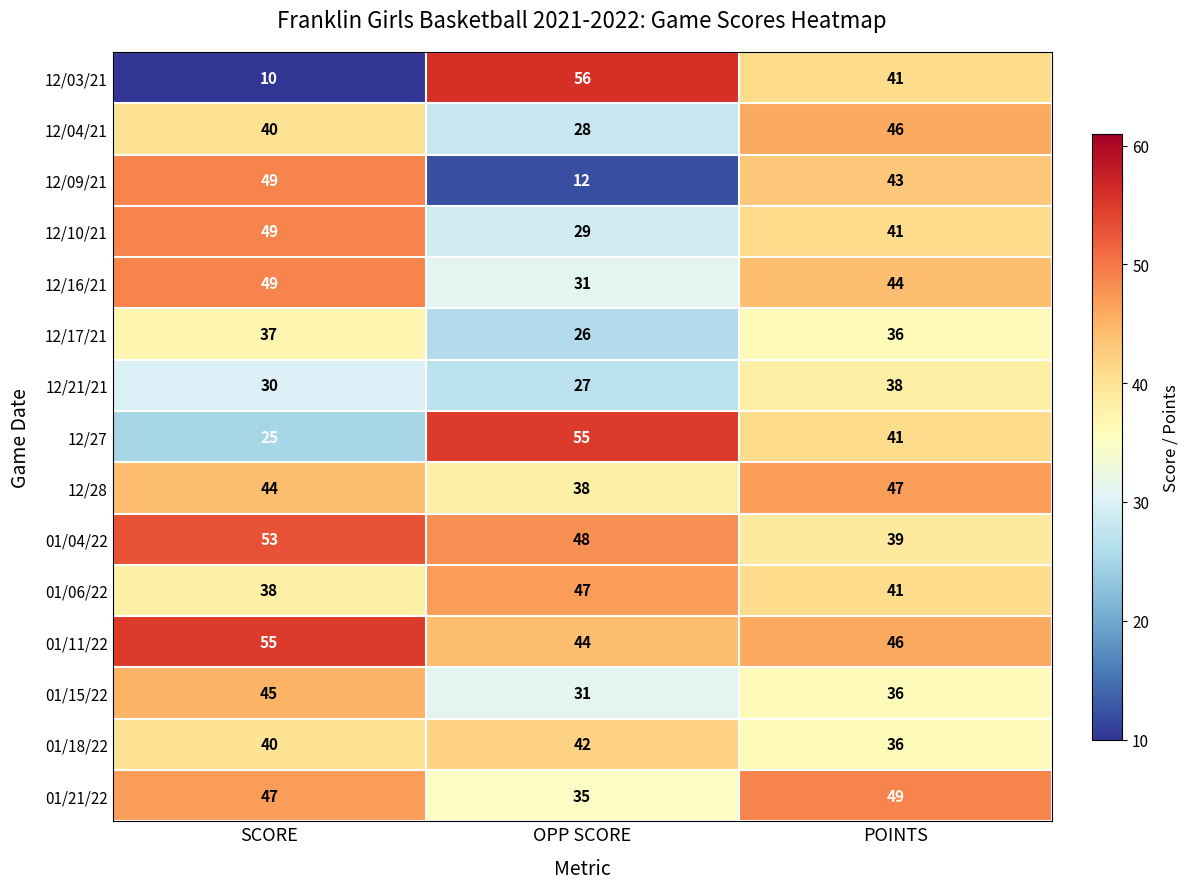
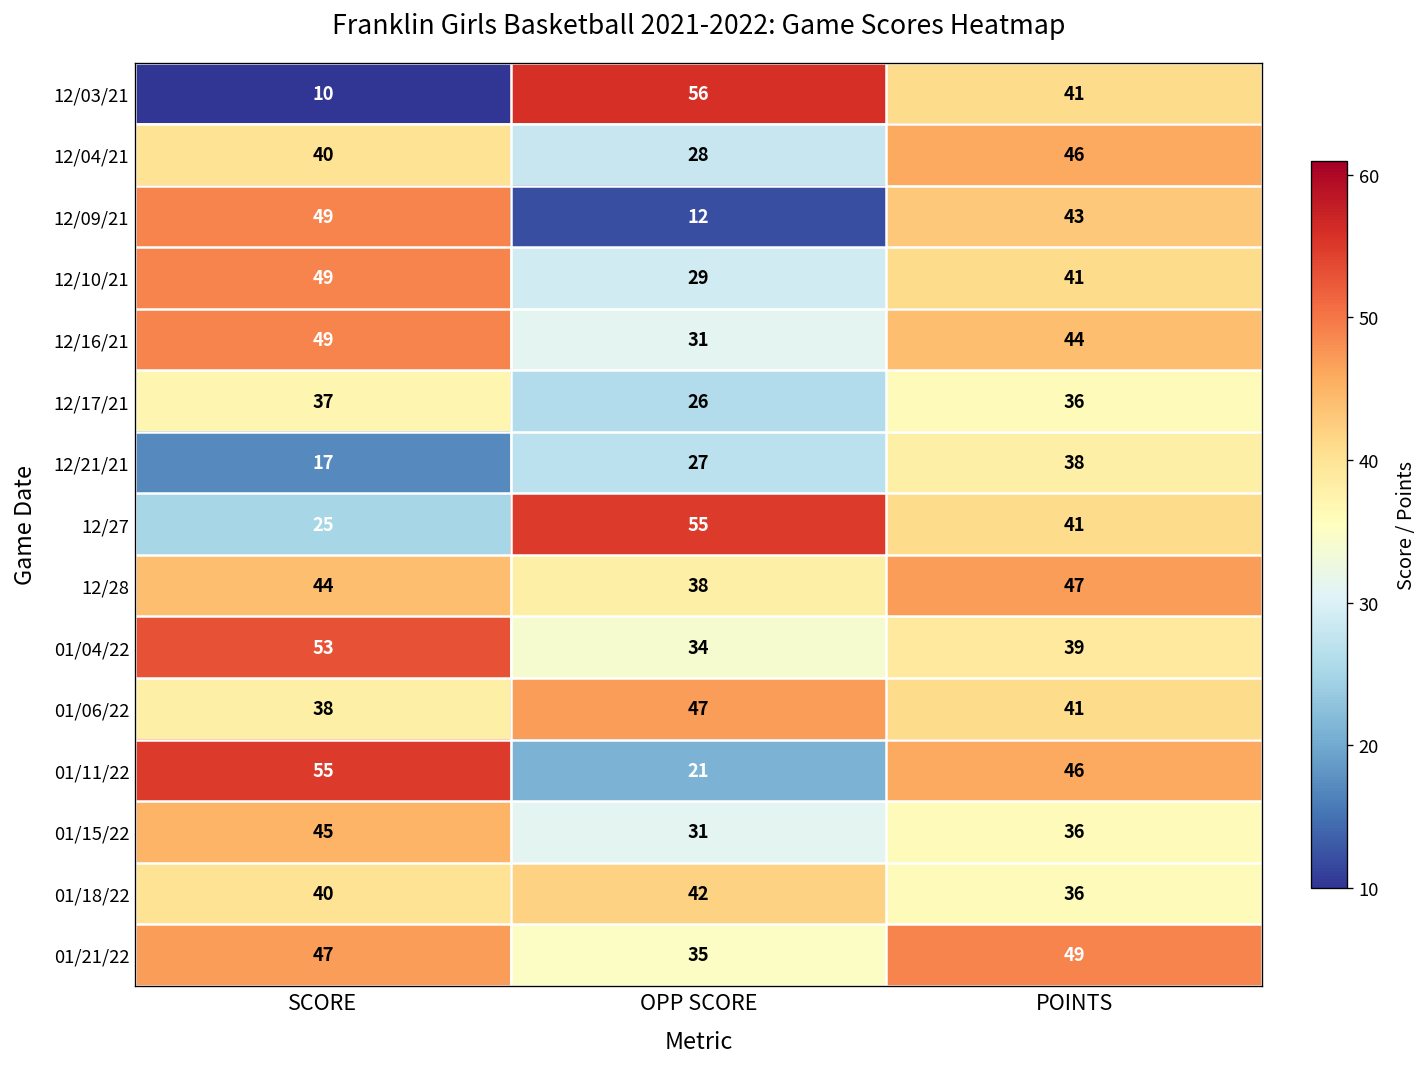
  {
    "12/03/21": {
      "SCORE": 10,
      "OPP SCORE": 56,
      "POINTS": 41
    },
    "12/04/21": {
      "SCORE": 40,
      "OPP SCORE": 28,
      "POINTS": 46
    },
    "12/09/21": {
      "SCORE": 49,
      "OPP SCORE": 12,
      "POINTS": 43
    },
    "12/10/21": {
      "SCORE": 49,
      "OPP SCORE": 29,
      "POINTS": 41
    },
    "12/16/21": {
      "SCORE": 49,
      "OPP SCORE": 31,
      "POINTS": 44
    },
    "12/17/21": {
      "SCORE": 37,
      "OPP SCORE": 26,
      "POINTS": 36
    },
    "12/21/21": {
-     "SCORE": 30,
+     "SCORE": 17,
      "OPP SCORE": 27,
      "POINTS": 38
    },
    "12/27": {
      "SCORE": 25,
      "OPP SCORE": 55,
      "POINTS": 41
    },
    "12/28": {
      "SCORE": 44,
      "OPP SCORE": 38,
      "POINTS": 47
    },
    "01/04/22": {
      "SCORE": 53,
-     "OPP SCORE": 48,
+     "OPP SCORE": 34,
      "POINTS": 39
    },
    "01/06/22": {
      "SCORE": 38,
      "OPP SCORE": 47,
      "POINTS": 41
    },
    "01/11/22": {
      "SCORE": 55,
-     "OPP SCORE": 44,
+     "OPP SCORE": 21,
      "POINTS": 46
    },
    "01/15/22": {
      "SCORE": 45,
      "OPP SCORE": 31,
      "POINTS": 36
    },
    "01/18/22": {
      "SCORE": 40,
      "OPP SCORE": 42,
      "POINTS": 36
    },
    "01/21/22": {
      "SCORE": 47,
      "OPP SCORE": 35,
      "POINTS": 49
    }
  }
